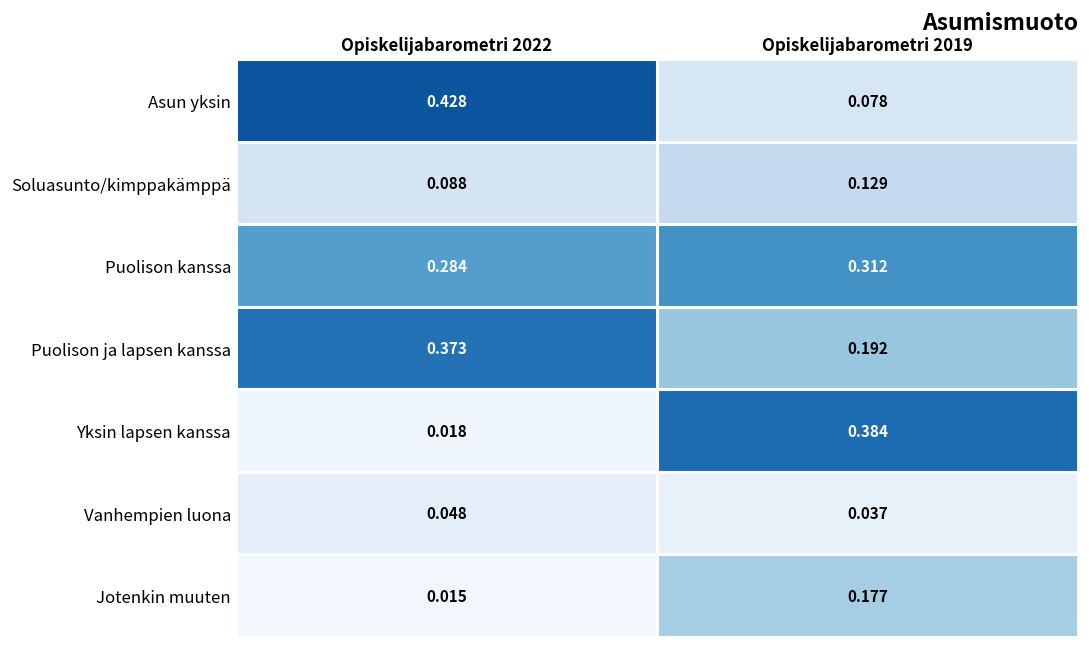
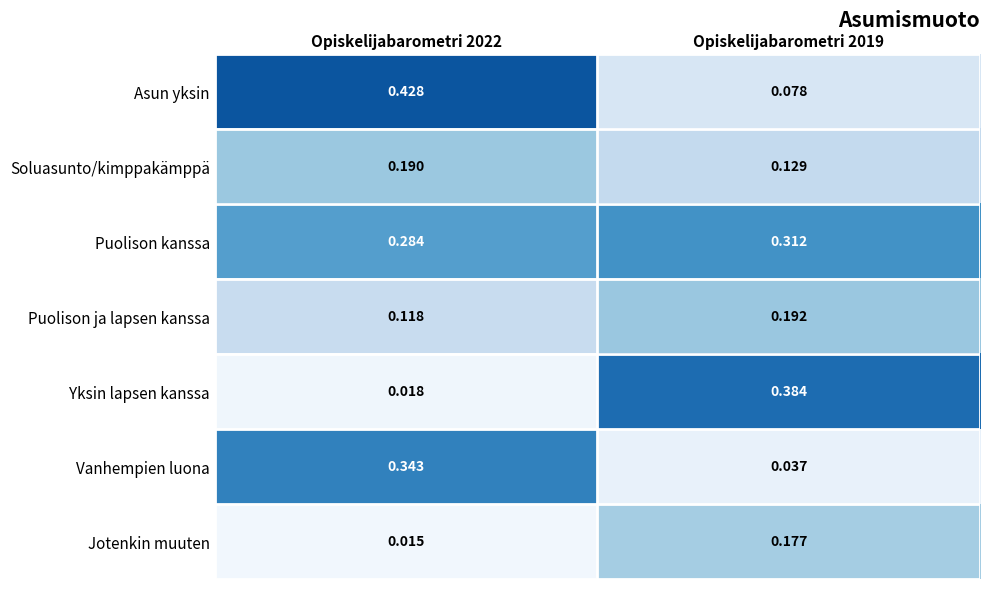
  {
    "Asun yksin": {
      "Opiskelijabarometri 2022": 0.428,
      "Opiskelijabarometri 2019": 0.078
    },
    "Soluasunto/kimppakämppä": {
-     "Opiskelijabarometri 2022": 0.088,
+     "Opiskelijabarometri 2022": 0.190,
      "Opiskelijabarometri 2019": 0.129
    },
    "Puolison kanssa": {
      "Opiskelijabarometri 2022": 0.284,
      "Opiskelijabarometri 2019": 0.312
    },
    "Puolison ja lapsen kanssa": {
-     "Opiskelijabarometri 2022": 0.373,
+     "Opiskelijabarometri 2022": 0.118,
      "Opiskelijabarometri 2019": 0.192
    },
    "Yksin lapsen kanssa": {
      "Opiskelijabarometri 2022": 0.018,
      "Opiskelijabarometri 2019": 0.384
    },
    "Vanhempien luona": {
-     "Opiskelijabarometri 2022": 0.048,
+     "Opiskelijabarometri 2022": 0.343,
      "Opiskelijabarometri 2019": 0.037
    },
    "Jotenkin muuten": {
      "Opiskelijabarometri 2022": 0.015,
      "Opiskelijabarometri 2019": 0.177
    }
  }
